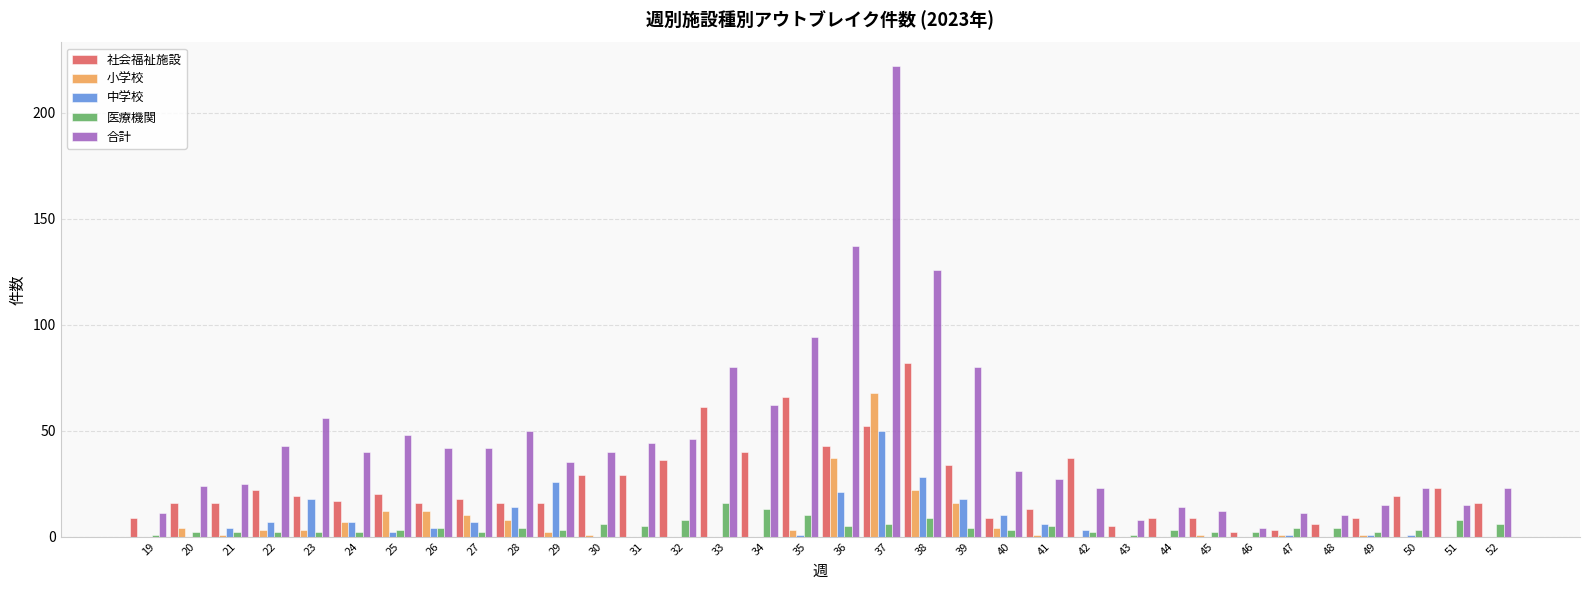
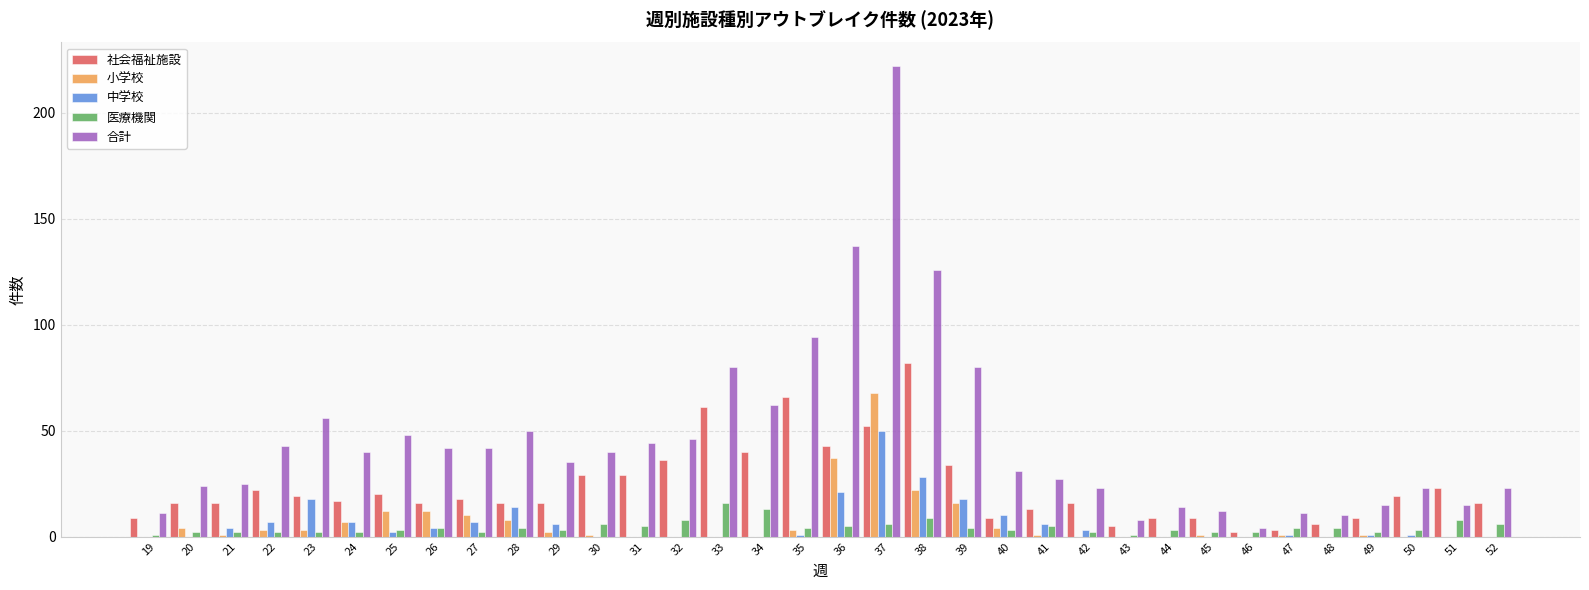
  {
    "社会福祉施設": {
      "19": 9,
      "20": 16,
      "21": 16,
      "22": 22,
      "23": 19,
      "24": 17,
      "25": 20,
      "26": 16,
      "27": 18,
      "28": 16,
      "29": 16,
      "30": 29,
      "31": 29,
      "32": 36,
      "33": 61,
      "34": 40,
      "35": 66,
      "36": 43,
      "37": 52,
      "38": 82,
      "39": 34,
      "40": 9,
      "41": 13,
-     "42": 37,
+     "42": 16,
      "43": 5,
      "44": 9,
      "45": 9,
      "46": 2,
      "47": 3,
      "48": 6,
      "49": 9,
      "50": 19,
      "51": 23,
      "52": 16
    },
    "小学校": {
      "19": 0,
      "20": 4,
      "22": 3,
      "23": 3,
      "24": 7,
      "25": 12,
      "26": 12,
      "27": 10,
      "28": 8,
      "29": 2,
      "31": 0,
      "32": 0,
      "33": 0,
      "34": 0,
      "35": 3,
      "36": 37,
      "37": 68,
      "38": 22,
      "39": 16,
      "40": 4,
      "42": 0,
      "43": 0,
      "44": 0,
      "46": 0,
      "48": 0,
      "50": 0,
      "51": 0,
      "52": 0
    },
    "中学校": {
      "19": 0,
      "20": 0,
      "21": 4,
      "22": 7,
      "23": 18,
      "24": 7,
      "25": 2,
      "26": 4,
      "27": 7,
      "28": 14,
-     "29": 26,
+     "29": 6,
      "30": 0,
      "31": 0,
      "32": 0,
      "33": 0,
      "34": 0,
      "36": 21,
      "37": 50,
      "38": 28,
      "39": 18,
      "40": 10,
      "41": 6,
      "42": 3,
      "43": 0,
      "44": 0,
      "45": 0,
      "46": 0,
      "48": 0,
      "51": 0,
      "52": 0
    },
    "医療機関": {
      "20": 2,
      "21": 2,
      "22": 2,
      "23": 2,
      "24": 2,
      "25": 3,
      "26": 4,
      "27": 2,
      "28": 4,
      "29": 3,
      "30": 6,
      "31": 5,
      "32": 8,
      "33": 16,
      "34": 13,
-     "35": 10,
+     "35": 4,
      "36": 5,
      "37": 6,
      "38": 9,
      "39": 4,
      "40": 3,
      "41": 5,
      "42": 2,
      "44": 3,
      "45": 2,
      "46": 2,
      "47": 4,
      "48": 4,
      "49": 2,
      "50": 3,
      "51": 8,
      "52": 6
    },
    "合計": {
      "19": 11,
      "20": 24,
      "21": 25,
      "22": 43,
      "23": 56,
      "24": 40,
      "25": 48,
      "26": 42,
      "27": 42,
      "28": 50,
      "29": 35,
      "30": 40,
      "31": 44,
      "32": 46,
      "33": 80,
      "34": 62,
      "35": 94,
      "36": 137,
      "37": 222,
      "38": 126,
      "39": 80,
      "40": 31,
      "41": 27,
      "42": 23,
      "43": 8,
      "44": 14,
      "45": 12,
      "46": 4,
      "47": 11,
      "48": 10,
      "49": 15,
      "50": 23,
      "51": 15,
      "52": 23
    }
  }
